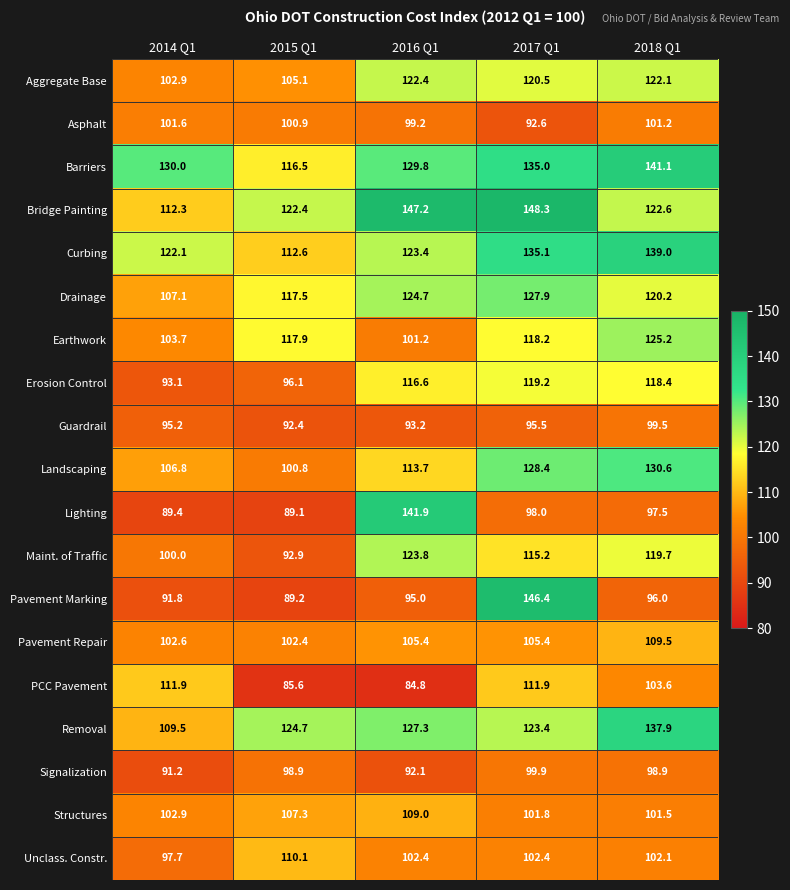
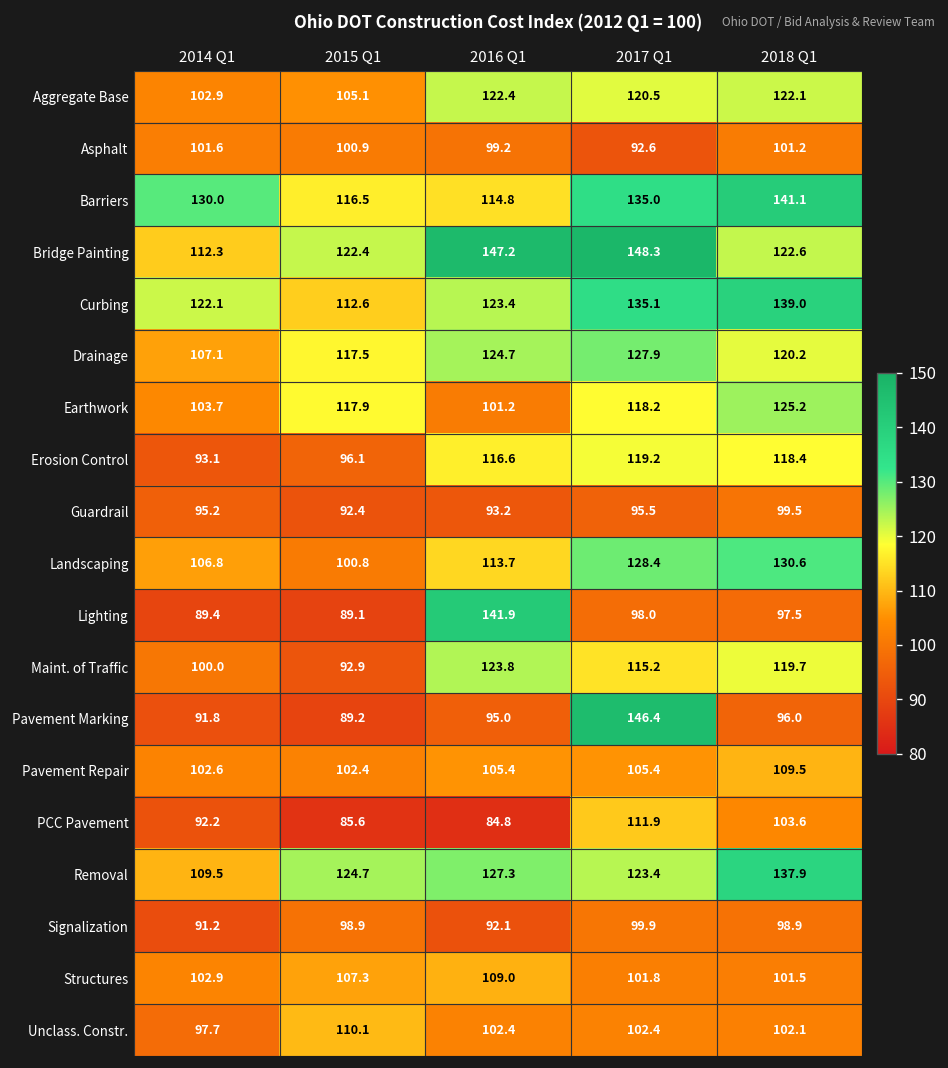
  {
    "Aggregate Base": {
      "2014 Q1": 102.9,
      "2015 Q1": 105.1,
      "2016 Q1": 122.4,
      "2017 Q1": 120.5,
      "2018 Q1": 122.1
    },
    "Asphalt": {
      "2014 Q1": 101.6,
      "2015 Q1": 100.9,
      "2016 Q1": 99.2,
      "2017 Q1": 92.6,
      "2018 Q1": 101.2
    },
    "Barriers": {
      "2014 Q1": 130.0,
      "2015 Q1": 116.5,
-     "2016 Q1": 129.8,
+     "2016 Q1": 114.8,
      "2017 Q1": 135.0,
      "2018 Q1": 141.1
    },
    "Bridge Painting": {
      "2014 Q1": 112.3,
      "2015 Q1": 122.4,
      "2016 Q1": 147.2,
      "2017 Q1": 148.3,
      "2018 Q1": 122.6
    },
    "Curbing": {
      "2014 Q1": 122.1,
      "2015 Q1": 112.6,
      "2016 Q1": 123.4,
      "2017 Q1": 135.1,
      "2018 Q1": 139.0
    },
    "Drainage": {
      "2014 Q1": 107.1,
      "2015 Q1": 117.5,
      "2016 Q1": 124.7,
      "2017 Q1": 127.9,
      "2018 Q1": 120.2
    },
    "Earthwork": {
      "2014 Q1": 103.7,
      "2015 Q1": 117.9,
      "2016 Q1": 101.2,
      "2017 Q1": 118.2,
      "2018 Q1": 125.2
    },
    "Erosion Control": {
      "2014 Q1": 93.1,
      "2015 Q1": 96.1,
      "2016 Q1": 116.6,
      "2017 Q1": 119.2,
      "2018 Q1": 118.4
    },
    "Guardrail": {
      "2014 Q1": 95.2,
      "2015 Q1": 92.4,
      "2016 Q1": 93.2,
      "2017 Q1": 95.5,
      "2018 Q1": 99.5
    },
    "Landscaping": {
      "2014 Q1": 106.8,
      "2015 Q1": 100.8,
      "2016 Q1": 113.7,
      "2017 Q1": 128.4,
      "2018 Q1": 130.6
    },
    "Lighting": {
      "2014 Q1": 89.4,
      "2015 Q1": 89.1,
      "2016 Q1": 141.9,
      "2017 Q1": 98.0,
      "2018 Q1": 97.5
    },
    "Maint. of Traffic": {
      "2014 Q1": 100.0,
      "2015 Q1": 92.9,
      "2016 Q1": 123.8,
      "2017 Q1": 115.2,
      "2018 Q1": 119.7
    },
    "Pavement Marking": {
      "2014 Q1": 91.8,
      "2015 Q1": 89.2,
      "2016 Q1": 95.0,
      "2017 Q1": 146.4,
      "2018 Q1": 96.0
    },
    "Pavement Repair": {
      "2014 Q1": 102.6,
      "2015 Q1": 102.4,
      "2016 Q1": 105.4,
      "2017 Q1": 105.4,
      "2018 Q1": 109.5
    },
    "PCC Pavement": {
-     "2014 Q1": 111.9,
+     "2014 Q1": 92.2,
      "2015 Q1": 85.6,
      "2016 Q1": 84.8,
      "2017 Q1": 111.9,
      "2018 Q1": 103.6
    },
    "Removal": {
      "2014 Q1": 109.5,
      "2015 Q1": 124.7,
      "2016 Q1": 127.3,
      "2017 Q1": 123.4,
      "2018 Q1": 137.9
    },
    "Signalization": {
      "2014 Q1": 91.2,
      "2015 Q1": 98.9,
      "2016 Q1": 92.1,
      "2017 Q1": 99.9,
      "2018 Q1": 98.9
    },
    "Structures": {
      "2014 Q1": 102.9,
      "2015 Q1": 107.3,
      "2016 Q1": 109.0,
      "2017 Q1": 101.8,
      "2018 Q1": 101.5
    },
    "Unclass. Constr.": {
      "2014 Q1": 97.7,
      "2015 Q1": 110.1,
      "2016 Q1": 102.4,
      "2017 Q1": 102.4,
      "2018 Q1": 102.1
    }
  }
